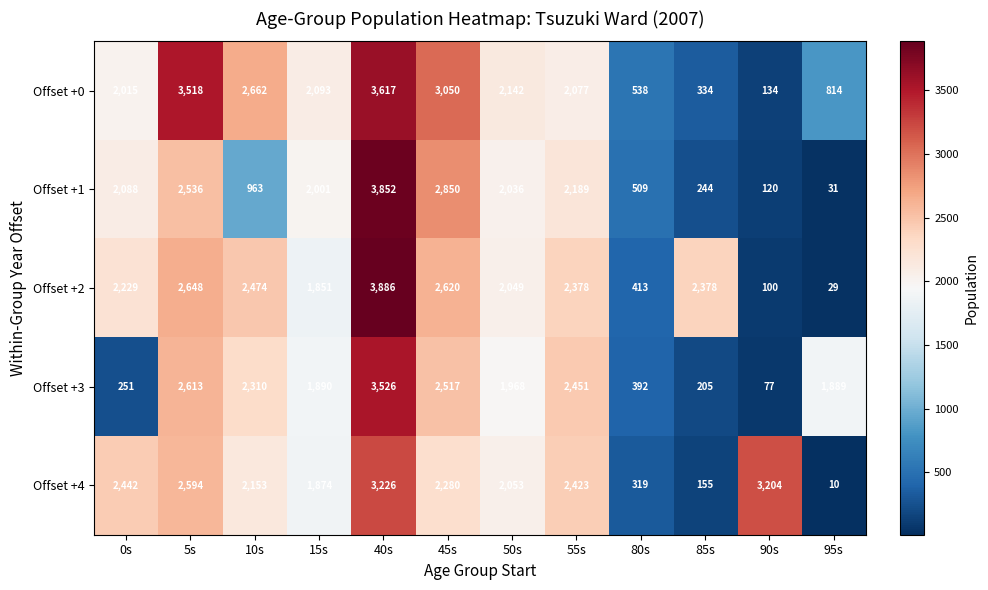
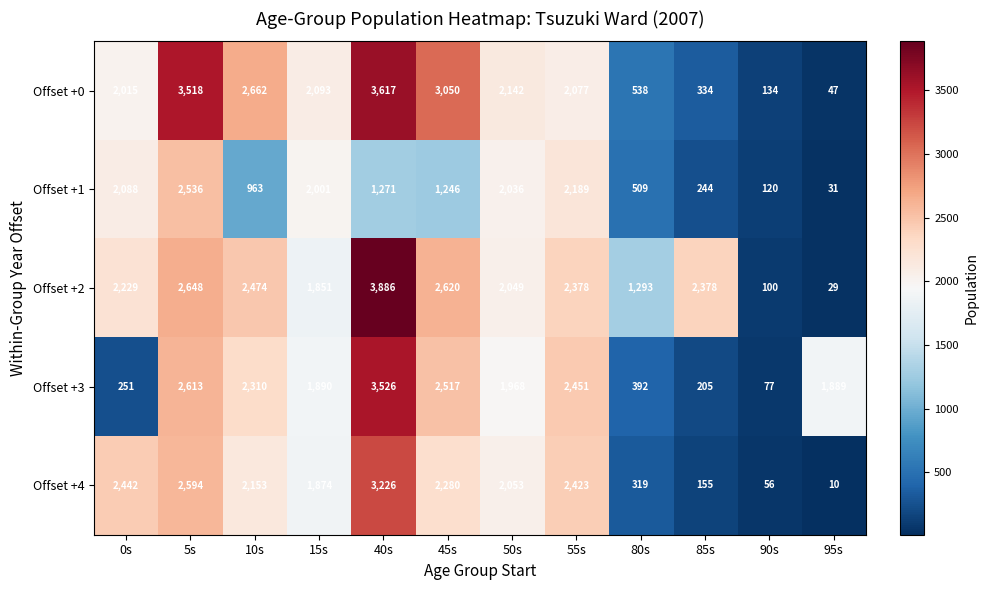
  {
    "Offset +0": {
      "5s": "3,518",
      "10s": "2,662",
      "40s": "3,617",
      "45s": "3,050",
      "80s": "538",
      "85s": "334",
      "90s": "134",
-     "95s": "814"
+     "95s": "47"
    },
    "Offset +1": {
      "5s": "2,536",
      "10s": "963",
-     "40s": "3,852",
-     "45s": "2,850",
+     "40s": "1,271",
+     "45s": "1,246",
      "80s": "509",
      "85s": "244",
      "90s": "120",
      "95s": "31"
    },
    "Offset +2": {
      "5s": "2,648",
      "10s": "2,474",
      "40s": "3,886",
      "45s": "2,620",
      "55s": "2,378",
-     "80s": "413",
+     "80s": "1,293",
      "85s": "2,378",
      "90s": "100",
      "95s": "29"
    },
    "Offset +3": {
      "0s": "251",
      "5s": "2,613",
      "10s": "2,310",
      "40s": "3,526",
      "45s": "2,517",
      "55s": "2,451",
      "80s": "392",
      "85s": "205",
      "90s": "77"
    },
    "Offset +4": {
      "0s": "2,442",
      "5s": "2,594",
      "40s": "3,226",
      "45s": "2,280",
      "55s": "2,423",
      "80s": "319",
      "85s": "155",
-     "90s": "3,204",
+     "90s": "56",
      "95s": "10"
    }
  }
